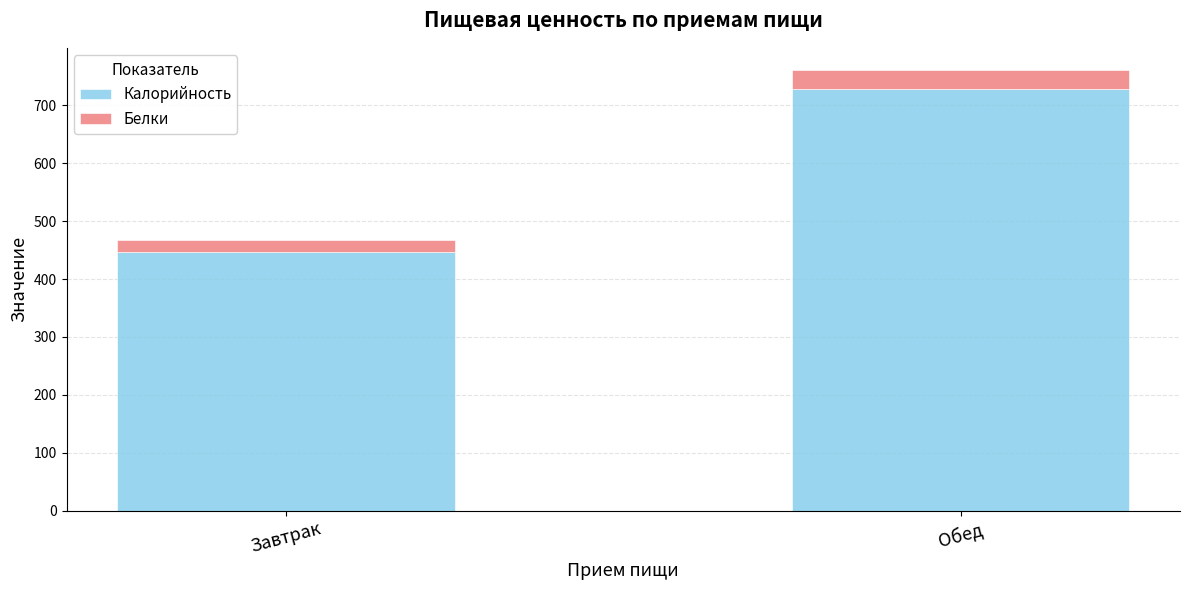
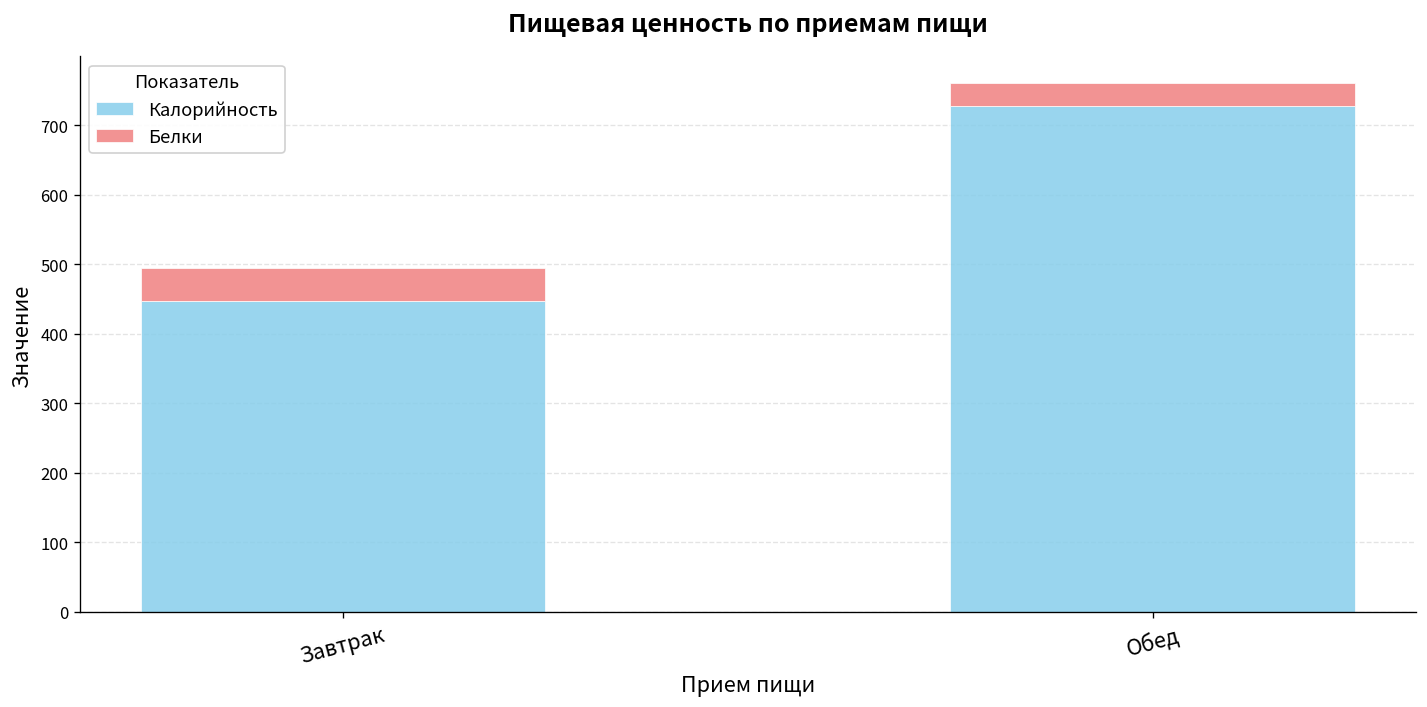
  {
    "Калорийность": {
      "Завтрак": 450,
      "Обед": 730
    },
    "Белки": {
-     "Завтрак": 20,
+     "Завтрак": 50,
      "Обед": 30
    }
  }
